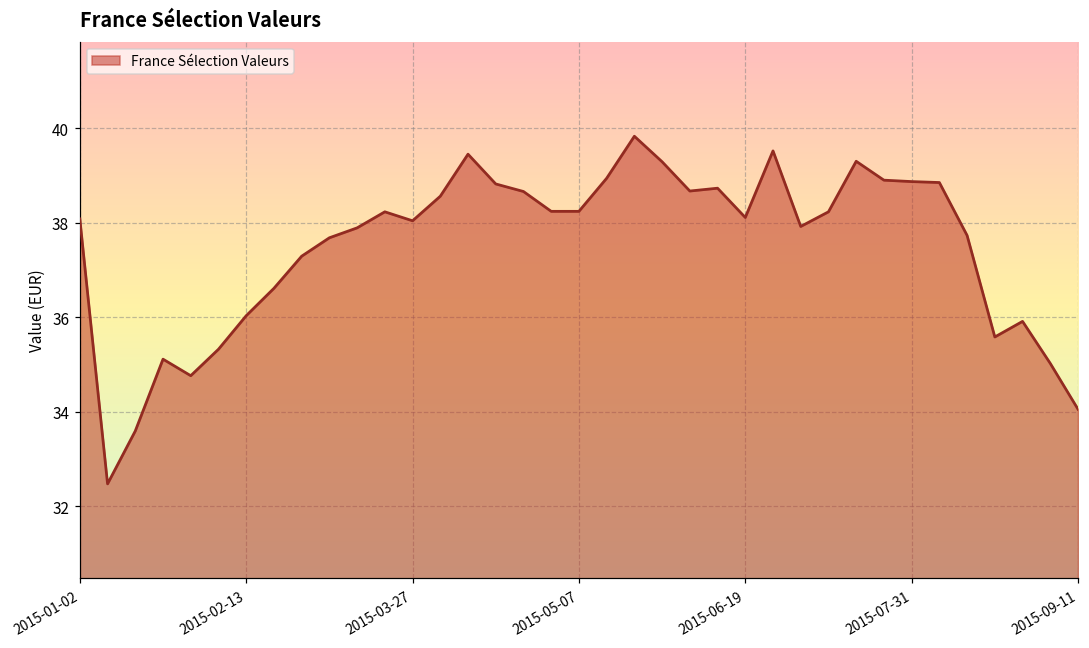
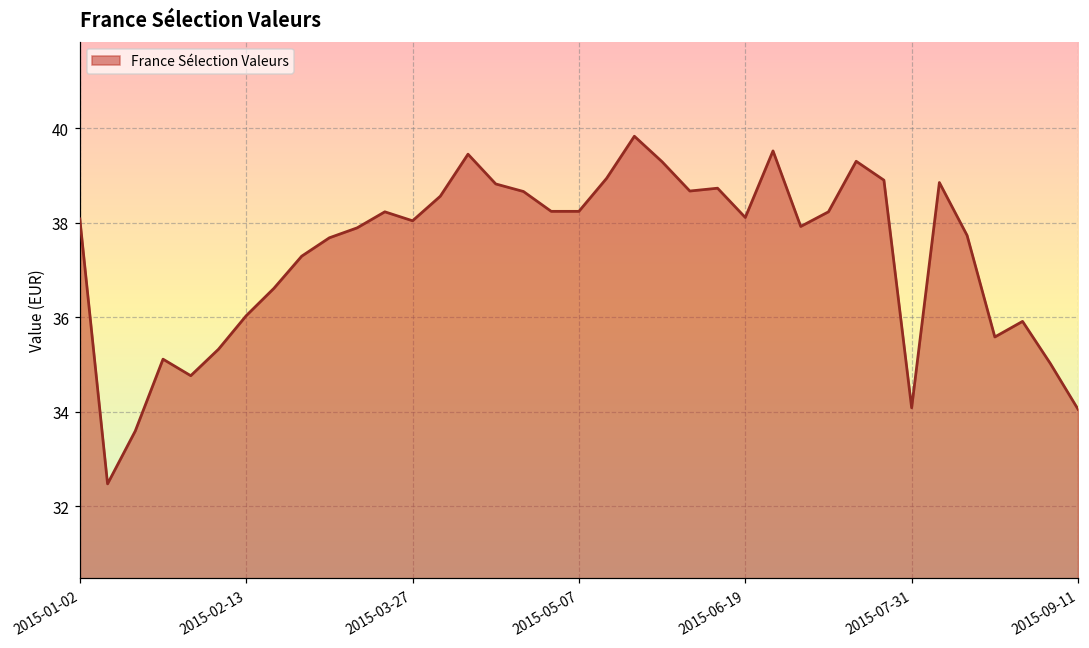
  {
    "2015-01-02": 38.1,
    "2015-02-13": 36.0,
    "2015-03-27": 38.0,
    "2015-05-07": 38.2,
    "2015-06-19": 38.1,
-   "2015-07-31": 38.9,
+   "2015-07-31": 34.1,
    "2015-09-11": 34.1
  }
